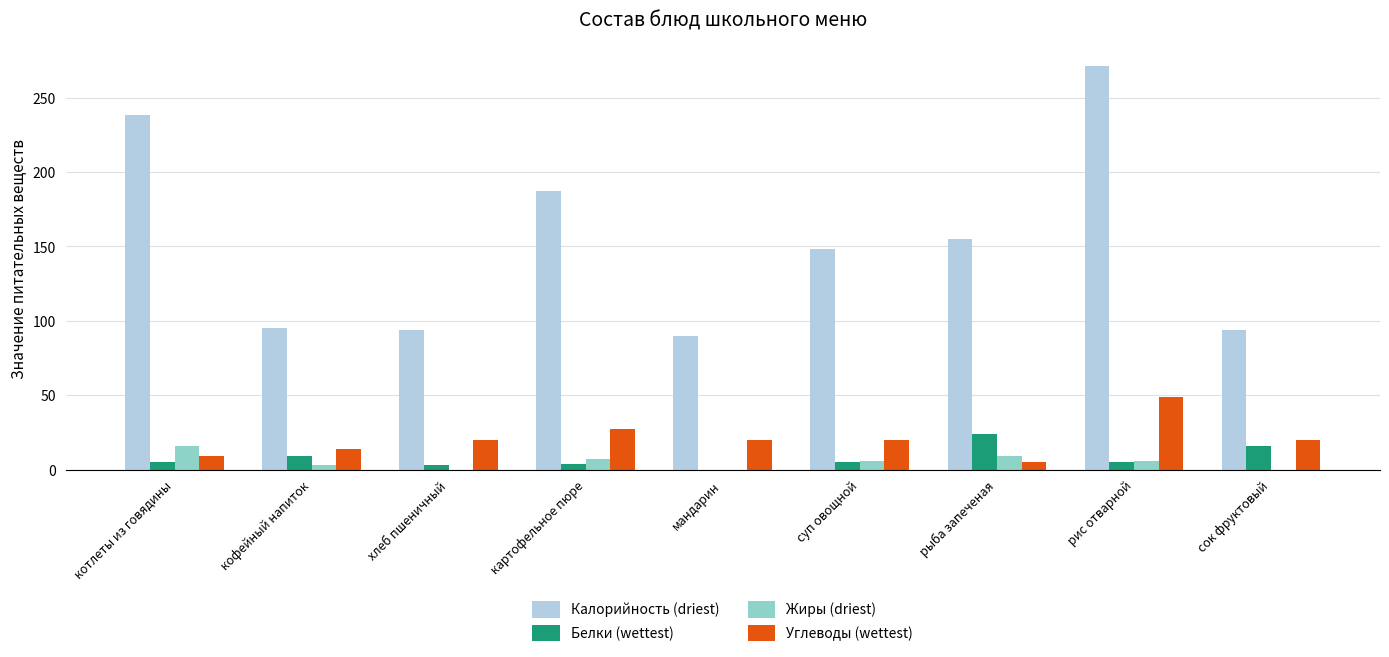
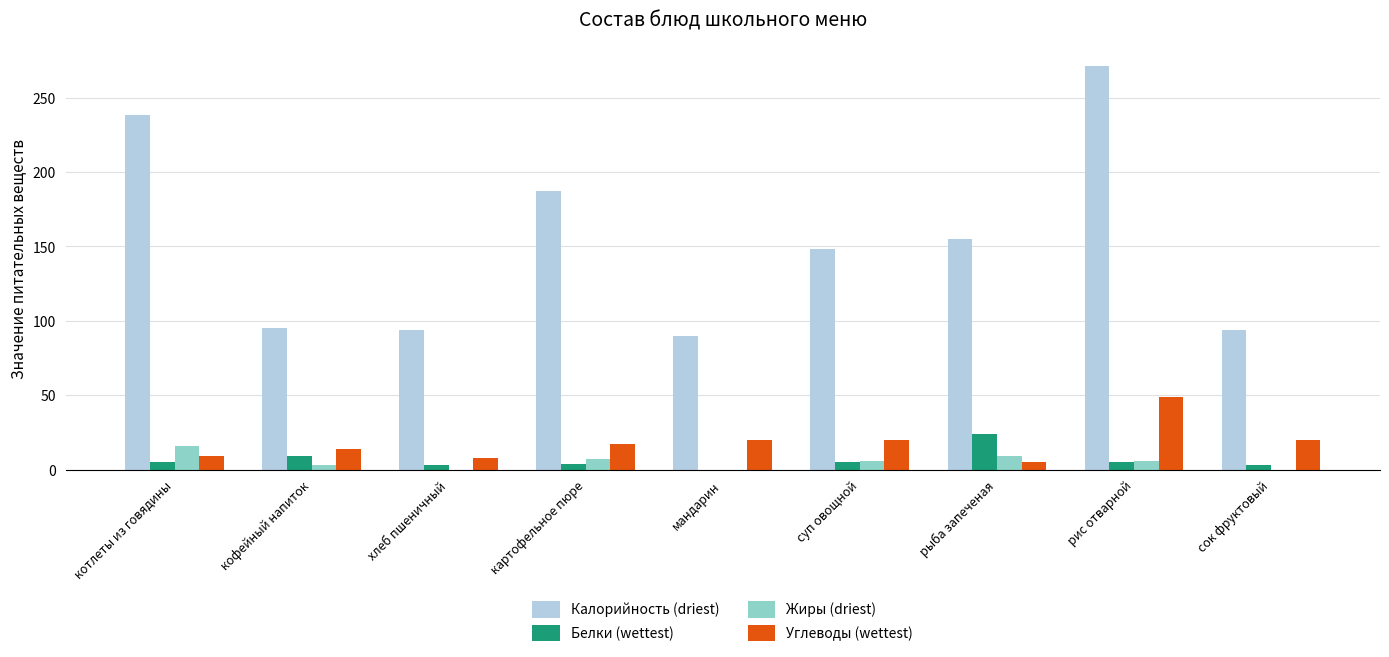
  {
    "Белки (wettest)": {
      "котлеты из говядины": 5,
      "кофейный напиток": 9,
      "хлеб пшеничный": 3,
      "картофельное пюре": 4,
      "мандарин": 0,
      "суп овощной": 5,
      "рыба запеченая": 24,
      "рис отварной": 5,
-     "сок фруктовый": 16
+     "сок фруктовый": 3
    },
    "Углеводы (wettest)": {
      "котлеты из говядины": 9,
      "кофейный напиток": 14,
-     "хлеб пшеничный": 20,
-     "картофельное пюре": 27,
+     "хлеб пшеничный": 8,
+     "картофельное пюре": 17,
      "мандарин": 20,
      "суп овощной": 20,
      "рыба запеченая": 5,
      "рис отварной": 49,
      "сок фруктовый": 20
    }
  }
